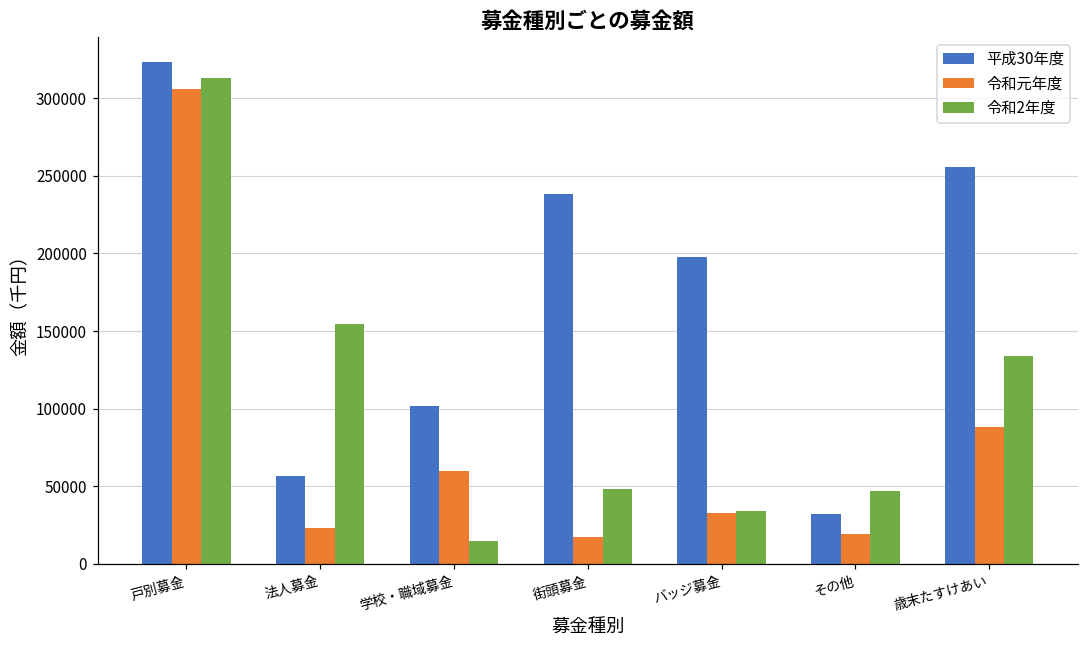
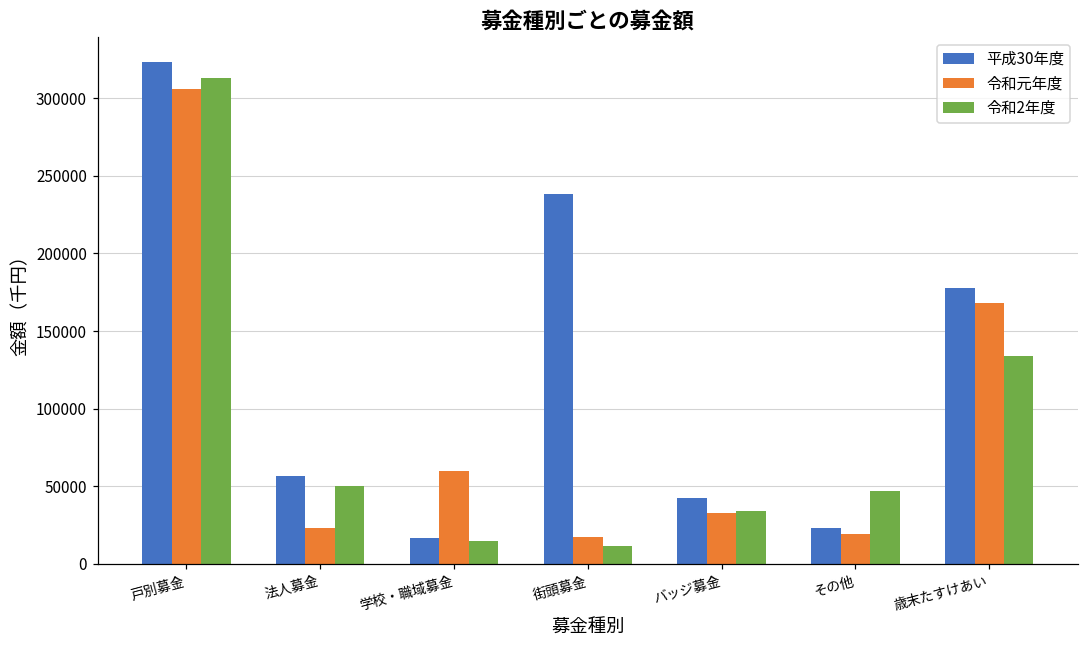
  {
    "平成30年度": {
      "戸別募金": 323000,
      "法人募金": 56000,
-     "学校・職域募金": 102000,
+     "学校・職域募金": 17000,
      "街頭募金": 238000,
-     "バッジ募金": 197000,
-     "その他": 32000,
-     "歳末たすけあい": 256000
+     "バッジ募金": 43000,
+     "その他": 23000,
+     "歳末たすけあい": 178000
    },
    "令和元年度": {
      "戸別募金": 306000,
      "法人募金": 23000,
      "学校・職域募金": 60000,
      "街頭募金": 17000,
      "バッジ募金": 32000,
      "その他": 19000,
-     "歳末たすけあい": 88000
+     "歳末たすけあい": 168000
    },
    "令和2年度": {
      "戸別募金": 313000,
-     "法人募金": 154000,
+     "法人募金": 50000,
      "学校・職域募金": 15000,
-     "街頭募金": 48000,
+     "街頭募金": 11000,
      "バッジ募金": 34000,
      "その他": 47000,
      "歳末たすけあい": 134000
    }
  }
